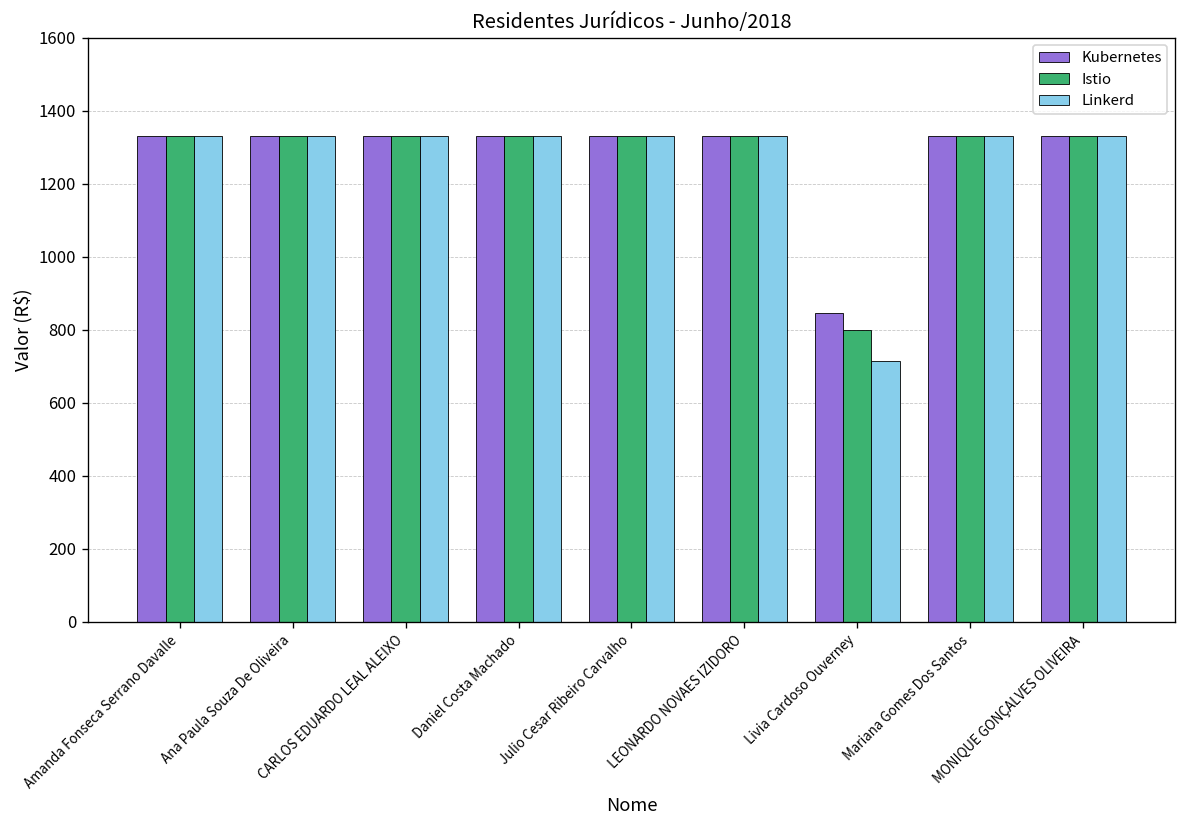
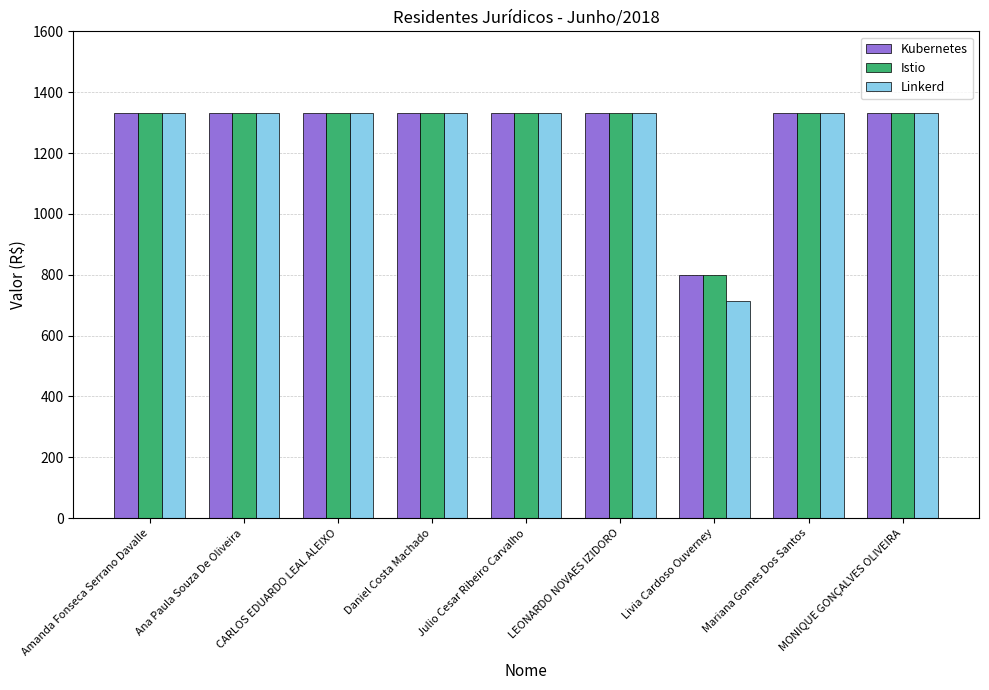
  {
    "Kubernetes": {
      "Amanda Fonseca Serrano Davalle": 1330,
      "Ana Paula Souza De Oliveira": 1330,
      "CARLOS EDUARDO LEAL ALEIXO": 1330,
      "Daniel Costa Machado": 1330,
      "Julio Cesar Ribeiro Carvalho": 1330,
      "LEONARDO NOVAES IZIDORO": 1330,
-     "Livia Cardoso Ouverney": 850,
+     "Livia Cardoso Ouverney": 800,
      "Mariana Gomes Dos Santos": 1330,
      "MONIQUE GONÇALVES OLIVEIRA": 1330
    },
    "Istio": {
      "Amanda Fonseca Serrano Davalle": 1330,
      "Ana Paula Souza De Oliveira": 1330,
      "CARLOS EDUARDO LEAL ALEIXO": 1330,
      "Daniel Costa Machado": 1330,
      "Julio Cesar Ribeiro Carvalho": 1330,
      "LEONARDO NOVAES IZIDORO": 1330,
      "Livia Cardoso Ouverney": 800,
      "Mariana Gomes Dos Santos": 1330,
      "MONIQUE GONÇALVES OLIVEIRA": 1330
    },
    "Linkerd": {
      "Amanda Fonseca Serrano Davalle": 1330,
      "Ana Paula Souza De Oliveira": 1330,
      "CARLOS EDUARDO LEAL ALEIXO": 1330,
      "Daniel Costa Machado": 1330,
      "Julio Cesar Ribeiro Carvalho": 1330,
      "LEONARDO NOVAES IZIDORO": 1330,
      "Livia Cardoso Ouverney": 710,
      "Mariana Gomes Dos Santos": 1330,
      "MONIQUE GONÇALVES OLIVEIRA": 1330
    }
  }
